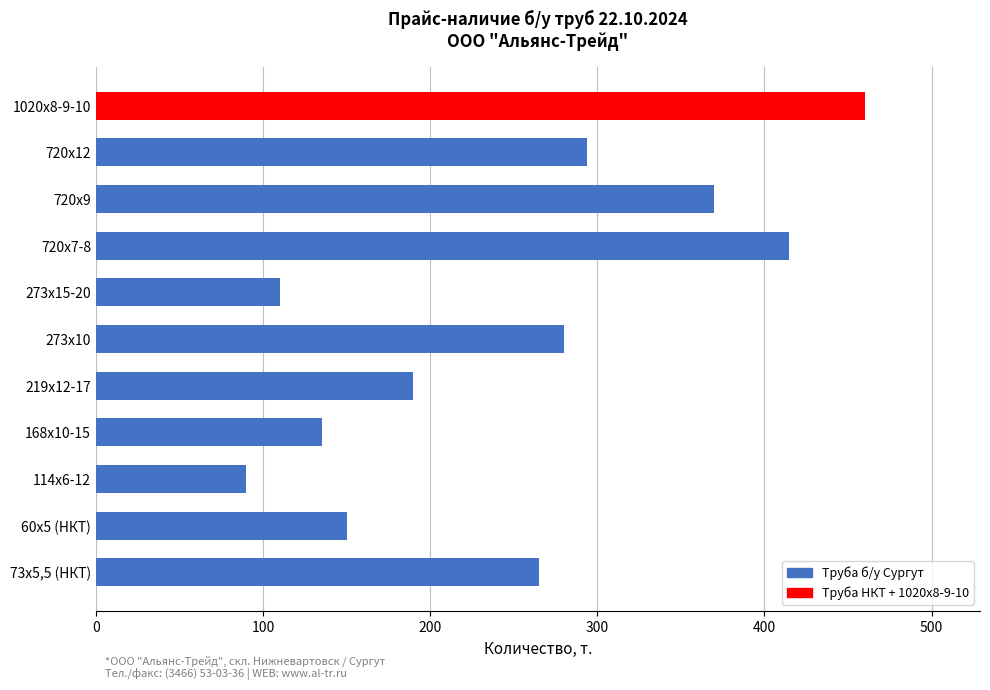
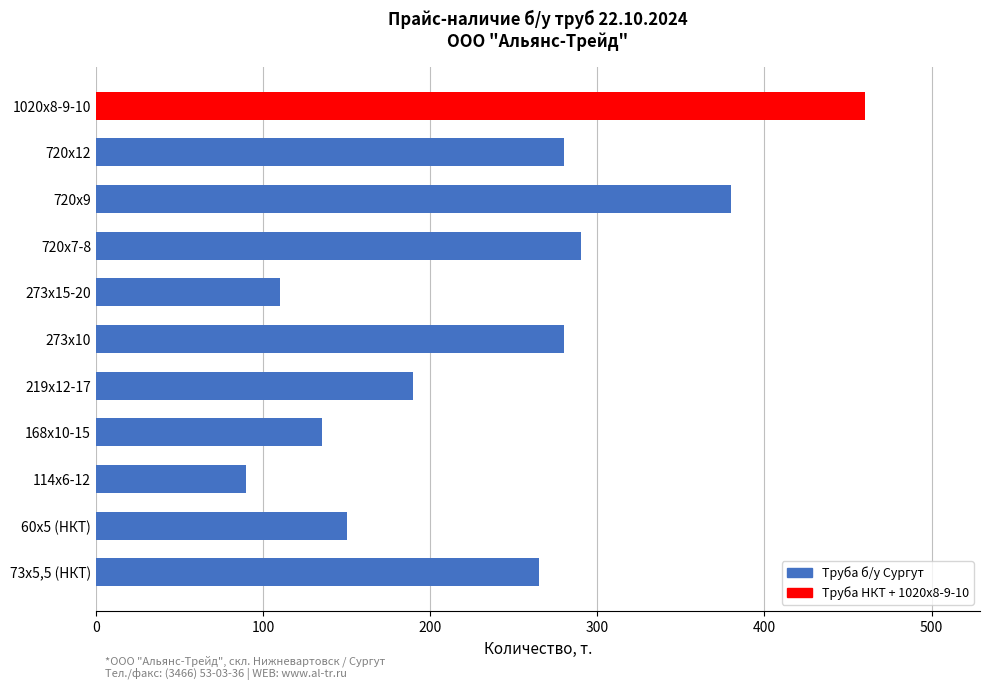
  {
    "1020х8-9-10": 460,
-   "720х12": 294,
-   "720х9": 370,
-   "720х7-8": 415,
+   "720х12": 280,
+   "720х9": 380,
+   "720х7-8": 290,
    "273х15-20": 110,
    "273х10": 280,
    "219х12-17": 190,
    "168х10-15": 135,
    "114х6-12": 90,
    "60х5 (НКТ)": 150,
    "73х5,5 (НКТ)": 265
  }
